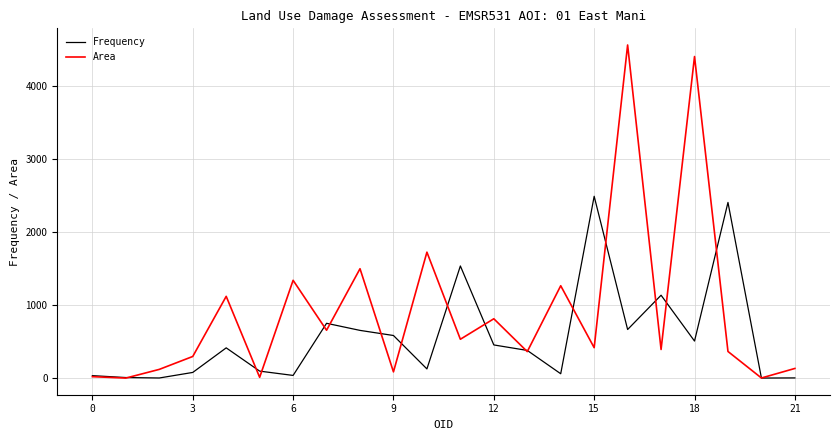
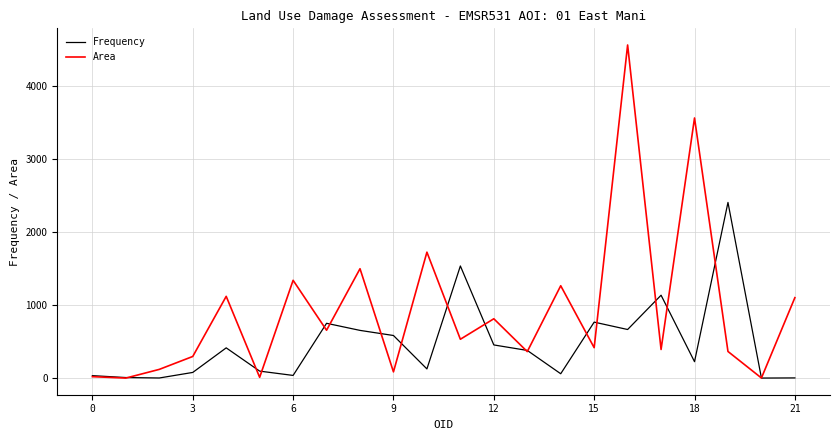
  {
    "Frequency": {
      "3": 100,
      "6": 0,
      "9": 600,
      "12": 500,
-     "15": 2500,
-     "18": 500,
+     "15": 800,
+     "18": 200,
      "21": 0
    },
    "Area": {
      "3": 300,
      "6": 1300,
      "9": 100,
      "12": 800,
      "15": 400,
-     "18": 4400,
-     "21": 100
+     "18": 3600,
+     "21": 1100
    }
  }
